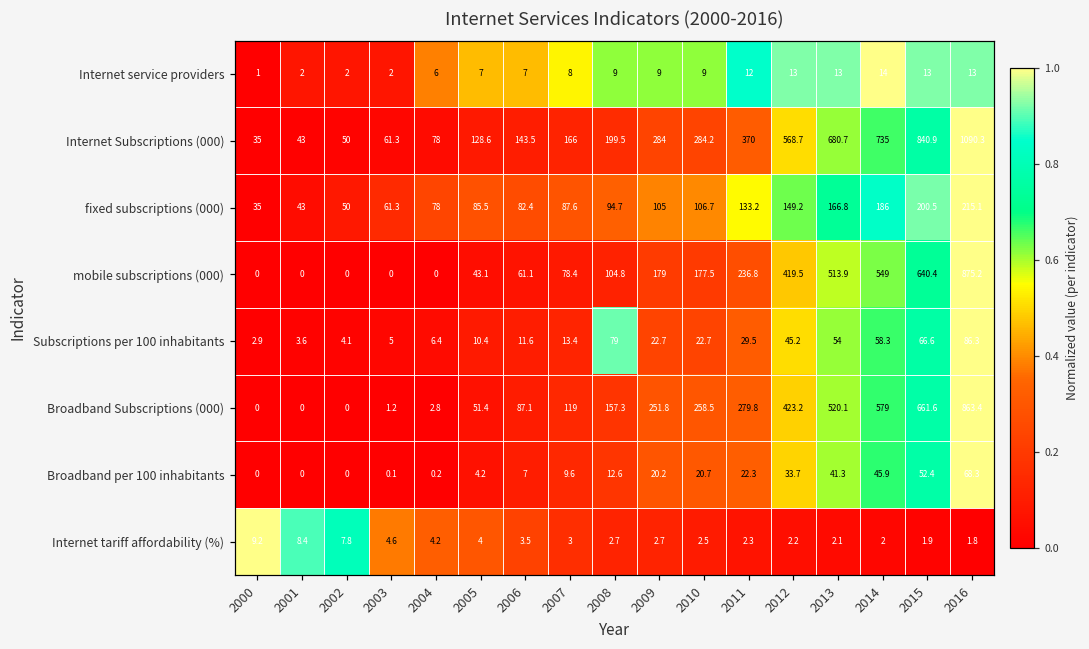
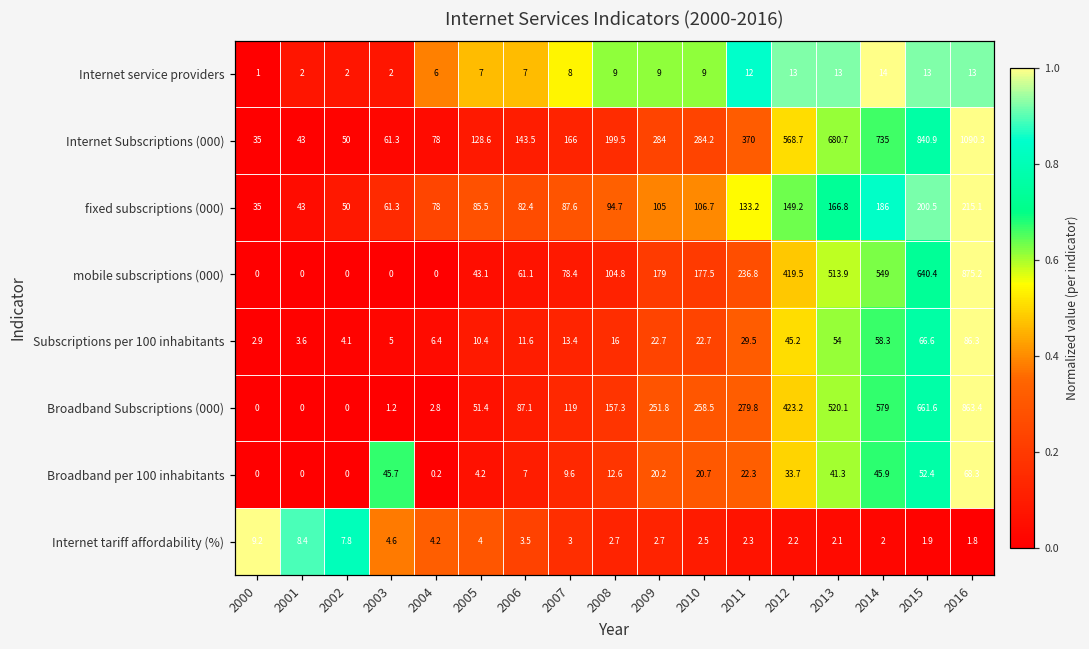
  {
    "Internet service providers": {
      "2000": 1,
      "2001": 2,
      "2002": 2,
      "2003": 2,
      "2004": 6,
      "2005": 7,
      "2006": 7,
      "2007": 8,
      "2008": 9,
      "2009": 9,
      "2010": 9,
      "2011": 12,
      "2012": 13,
      "2013": 13,
      "2014": 14,
      "2015": 13,
      "2016": 13
    },
    "Internet Subscriptions (000)": {
      "2000": 35,
      "2001": 43,
      "2002": 50,
      "2003": 61.3,
      "2004": 78,
      "2005": 128.6,
      "2006": 143.5,
      "2007": 166,
      "2008": 199.5,
      "2009": 284,
      "2010": 284.2,
      "2011": 370,
      "2012": 568.7,
      "2013": 680.7,
      "2014": 735,
      "2015": 840.9,
      "2016": 1090.3
    },
    "fixed subscriptions (000)": {
      "2000": 35,
      "2001": 43,
      "2002": 50,
      "2003": 61.3,
      "2004": 78,
      "2005": 85.5,
      "2006": 82.4,
      "2007": 87.6,
      "2008": 94.7,
      "2009": 105,
      "2010": 106.7,
      "2011": 133.2,
      "2012": 149.2,
      "2013": 166.8,
      "2014": 186,
      "2015": 200.5,
      "2016": 215.1
    },
    "mobile subscriptions (000)": {
      "2000": 0,
      "2001": 0,
      "2002": 0,
      "2003": 0,
      "2004": 0,
      "2005": 43.1,
      "2006": 61.1,
      "2007": 78.4,
      "2008": 104.8,
      "2009": 179,
      "2010": 177.5,
      "2011": 236.8,
      "2012": 419.5,
      "2013": 513.9,
      "2014": 549,
      "2015": 640.4,
      "2016": 875.2
    },
    "Subscriptions per 100 inhabitants": {
      "2000": 2.9,
      "2001": 3.6,
      "2002": 4.1,
      "2003": 5,
      "2004": 6.4,
      "2005": 10.4,
      "2006": 11.6,
      "2007": 13.4,
-     "2008": 79,
+     "2008": 16,
      "2009": 22.7,
      "2010": 22.7,
      "2011": 29.5,
      "2012": 45.2,
      "2013": 54,
      "2014": 58.3,
      "2015": 66.6,
      "2016": 86.3
    },
    "Broadband Subscriptions (000)": {
      "2000": 0,
      "2001": 0,
      "2002": 0,
      "2003": 1.2,
      "2004": 2.8,
      "2005": 51.4,
      "2006": 87.1,
      "2007": 119,
      "2008": 157.3,
      "2009": 251.8,
      "2010": 258.5,
      "2011": 279.8,
      "2012": 423.2,
      "2013": 520.1,
      "2014": 579,
      "2015": 661.6,
      "2016": 863.4
    },
    "Broadband per 100 inhabitants": {
      "2000": 0,
      "2001": 0,
      "2002": 0,
-     "2003": 0.1,
+     "2003": 45.7,
      "2004": 0.2,
      "2005": 4.2,
      "2006": 7,
      "2007": 9.6,
      "2008": 12.6,
      "2009": 20.2,
      "2010": 20.7,
      "2011": 22.3,
      "2012": 33.7,
      "2013": 41.3,
      "2014": 45.9,
      "2015": 52.4,
      "2016": 68.3
    },
    "Internet tariff affordability (%)": {
      "2000": 9.2,
      "2001": 8.4,
      "2002": 7.8,
      "2003": 4.6,
      "2004": 4.2,
      "2005": 4,
      "2006": 3.5,
      "2007": 3,
      "2008": 2.7,
      "2009": 2.7,
      "2010": 2.5,
      "2011": 2.3,
      "2012": 2.2,
      "2013": 2.1,
      "2014": 2,
      "2015": 1.9,
      "2016": 1.8
    }
  }
